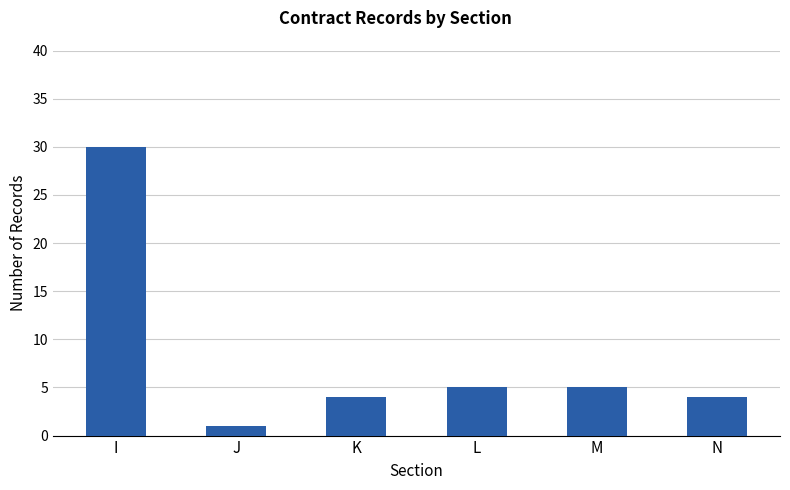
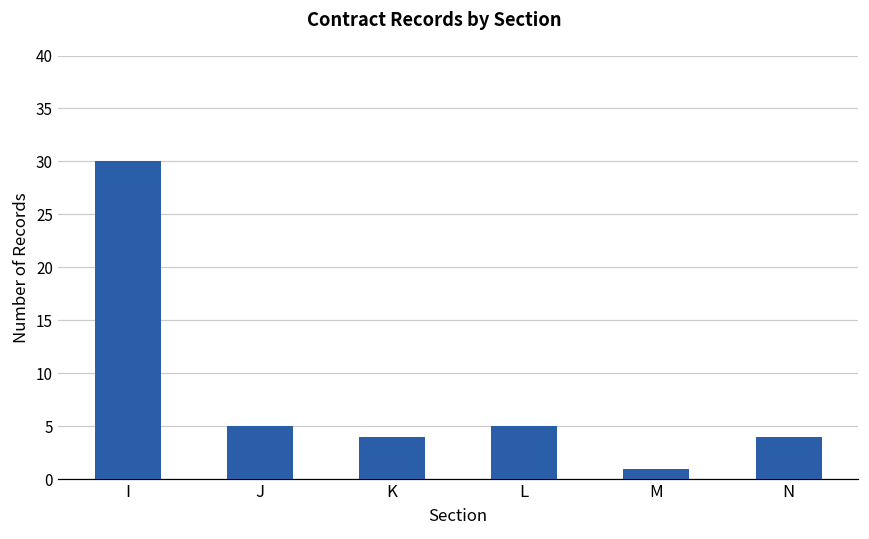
  {
    "I": 30,
-   "J": 1,
+   "J": 5,
    "K": 4,
    "L": 5,
-   "M": 5,
+   "M": 1,
    "N": 4
  }
